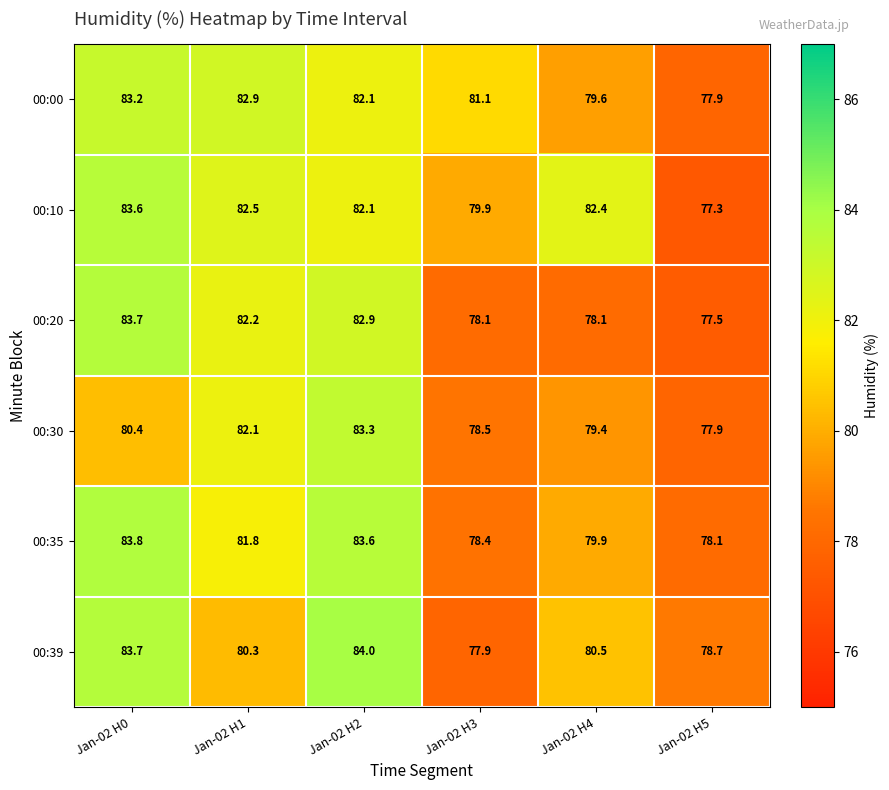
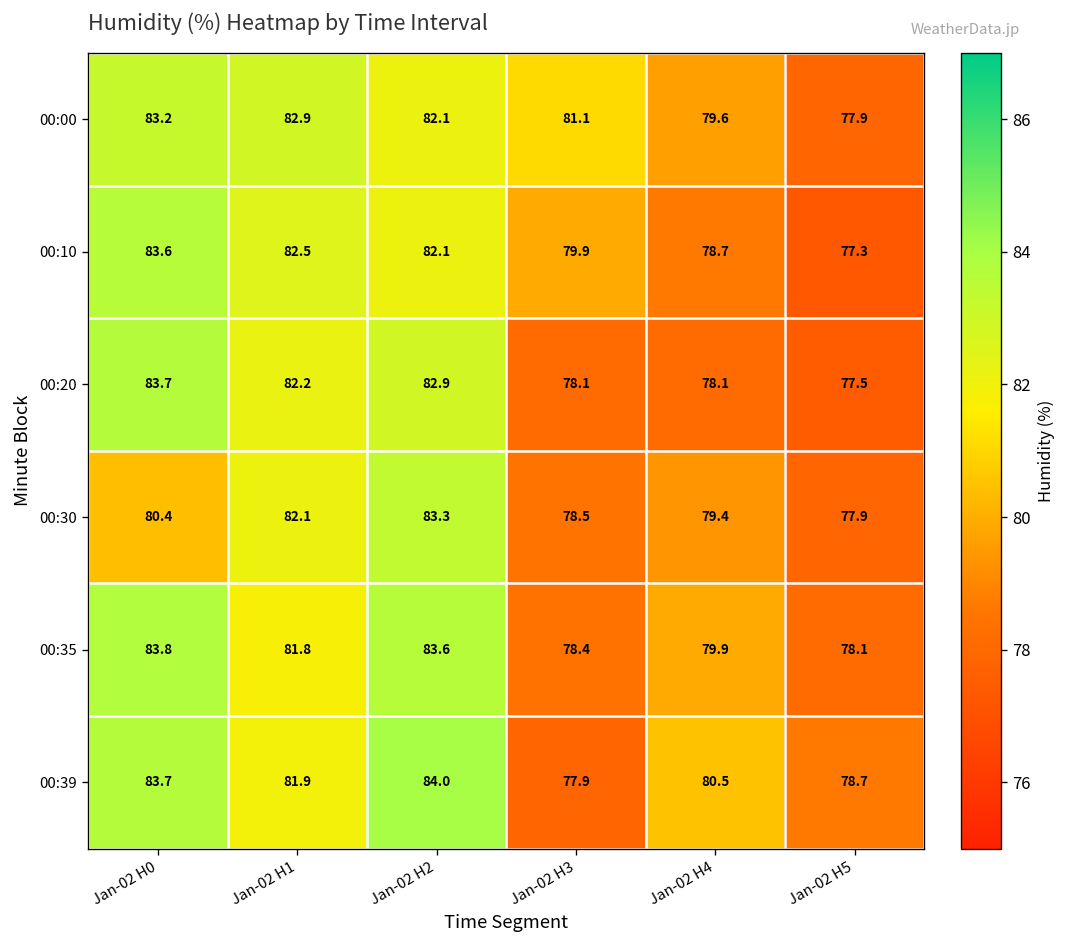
  {
    "00:00": {
      "Jan-02 H0": 83.2,
      "Jan-02 H1": 82.9,
      "Jan-02 H2": 82.1,
      "Jan-02 H3": 81.1,
      "Jan-02 H4": 79.6,
      "Jan-02 H5": 77.9
    },
    "00:10": {
      "Jan-02 H0": 83.6,
      "Jan-02 H1": 82.5,
      "Jan-02 H2": 82.1,
      "Jan-02 H3": 79.9,
-     "Jan-02 H4": 82.4,
+     "Jan-02 H4": 78.7,
      "Jan-02 H5": 77.3
    },
    "00:20": {
      "Jan-02 H0": 83.7,
      "Jan-02 H1": 82.2,
      "Jan-02 H2": 82.9,
      "Jan-02 H3": 78.1,
      "Jan-02 H4": 78.1,
      "Jan-02 H5": 77.5
    },
    "00:30": {
      "Jan-02 H0": 80.4,
      "Jan-02 H1": 82.1,
      "Jan-02 H2": 83.3,
      "Jan-02 H3": 78.5,
      "Jan-02 H4": 79.4,
      "Jan-02 H5": 77.9
    },
    "00:35": {
      "Jan-02 H0": 83.8,
      "Jan-02 H1": 81.8,
      "Jan-02 H2": 83.6,
      "Jan-02 H3": 78.4,
      "Jan-02 H4": 79.9,
      "Jan-02 H5": 78.1
    },
    "00:39": {
      "Jan-02 H0": 83.7,
-     "Jan-02 H1": 80.3,
+     "Jan-02 H1": 81.9,
      "Jan-02 H2": 84.0,
      "Jan-02 H3": 77.9,
      "Jan-02 H4": 80.5,
      "Jan-02 H5": 78.7
    }
  }
